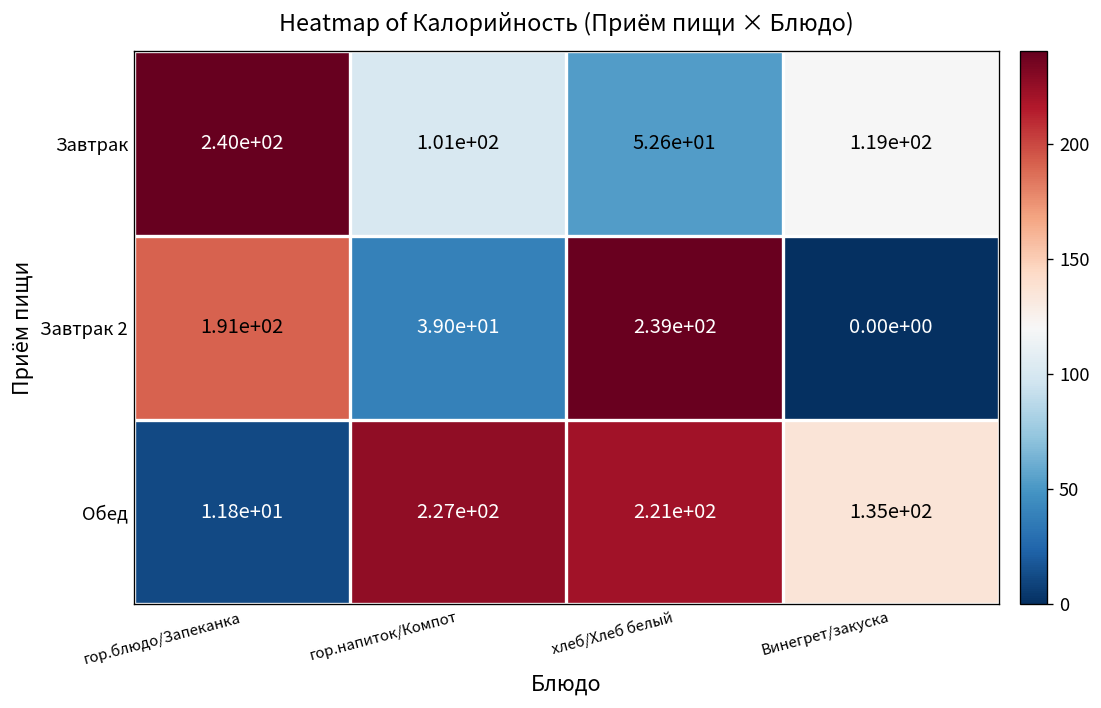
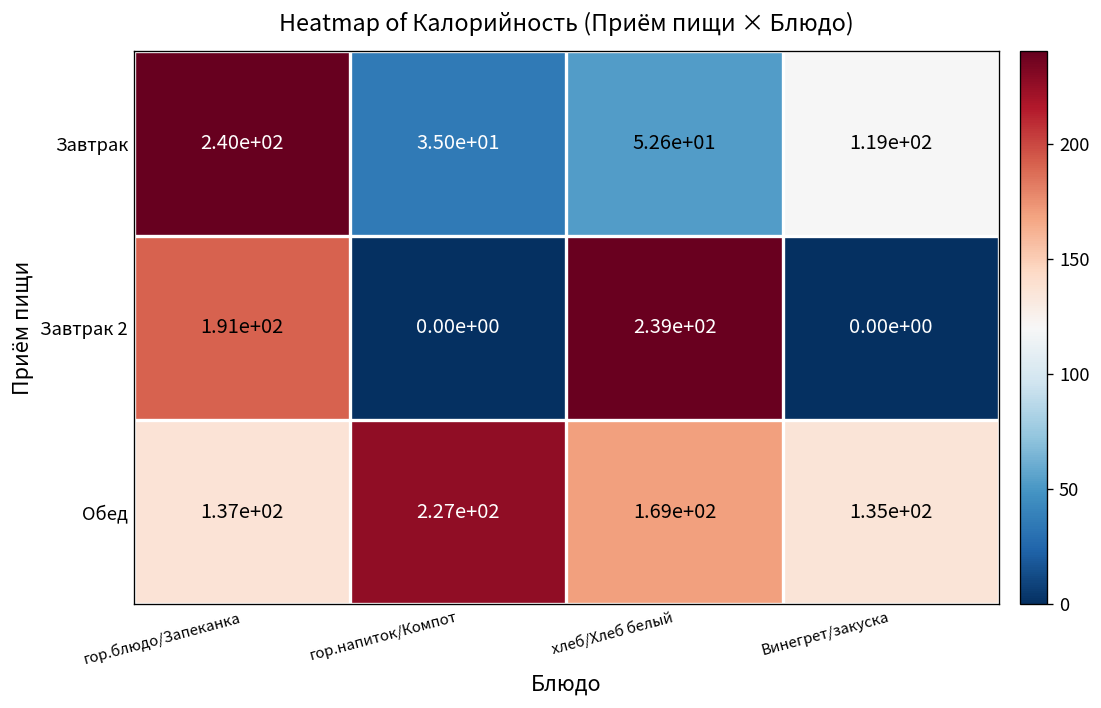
  {
    "Завтрак": {
      "гор.блюдо/Запеканка": "2.40e+02",
-     "гор.напиток/Компот": "1.01e+02",
+     "гор.напиток/Компот": "3.50e+01",
      "хлеб/Хлеб белый": "5.26e+01",
      "Винегрет/закуска": "1.19e+02"
    },
    "Завтрак 2": {
      "гор.блюдо/Запеканка": "1.91e+02",
-     "гор.напиток/Компот": "3.90e+01",
+     "гор.напиток/Компот": "0.00e+00",
      "хлеб/Хлеб белый": "2.39e+02",
      "Винегрет/закуска": "0.00e+00"
    },
    "Обед": {
-     "гор.блюдо/Запеканка": "1.18e+01",
+     "гор.блюдо/Запеканка": "1.37e+02",
      "гор.напиток/Компот": "2.27e+02",
-     "хлеб/Хлеб белый": "2.21e+02",
+     "хлеб/Хлеб белый": "1.69e+02",
      "Винегрет/закуска": "1.35e+02"
    }
  }
